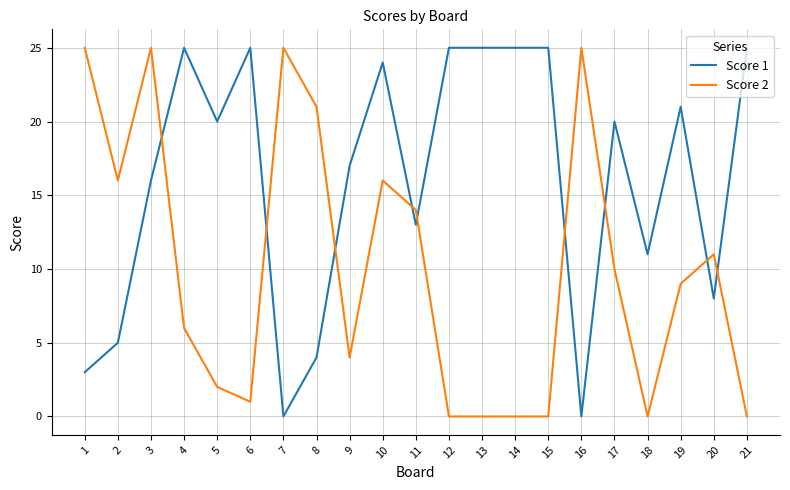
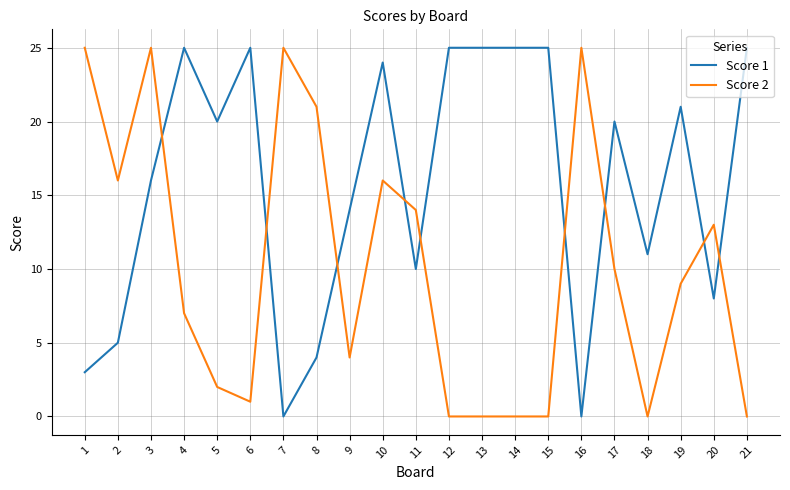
  {
    "Score 1": {
      "1": 3,
      "2": 5,
      "3": 16,
      "4": 25,
      "5": 20,
      "6": 25,
      "7": 0,
      "8": 4,
-     "9": 17,
+     "9": 14,
      "10": 24,
-     "11": 13,
+     "11": 10,
      "12": 25,
      "13": 25,
      "14": 25,
      "15": 25,
      "16": 0,
      "17": 20,
      "18": 11,
      "19": 21,
      "20": 8
    },
    "Score 2": {
      "1": 25,
      "2": 16,
      "3": 25,
-     "4": 6,
+     "4": 7,
      "5": 2,
      "6": 1,
      "7": 25,
      "8": 21,
      "9": 4,
      "10": 16,
      "11": 14,
      "12": 0,
      "13": 0,
      "14": 0,
      "15": 0,
      "16": 25,
      "17": 10,
      "18": 0,
      "19": 9,
-     "20": 11,
+     "20": 13,
      "21": 0
    }
  }
